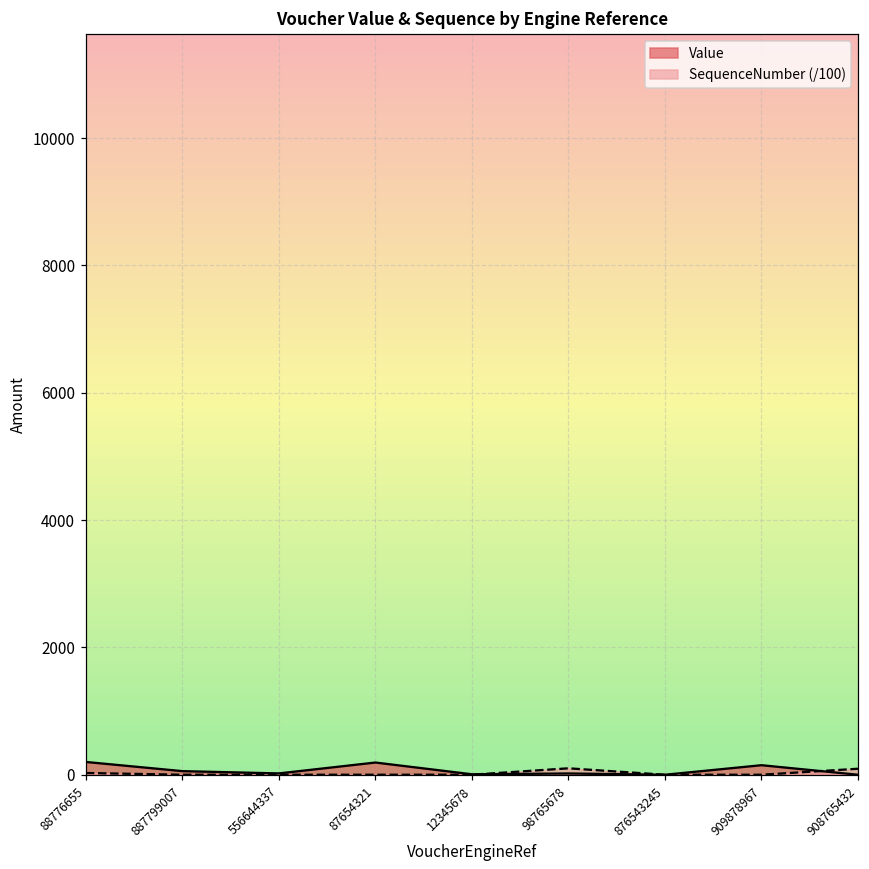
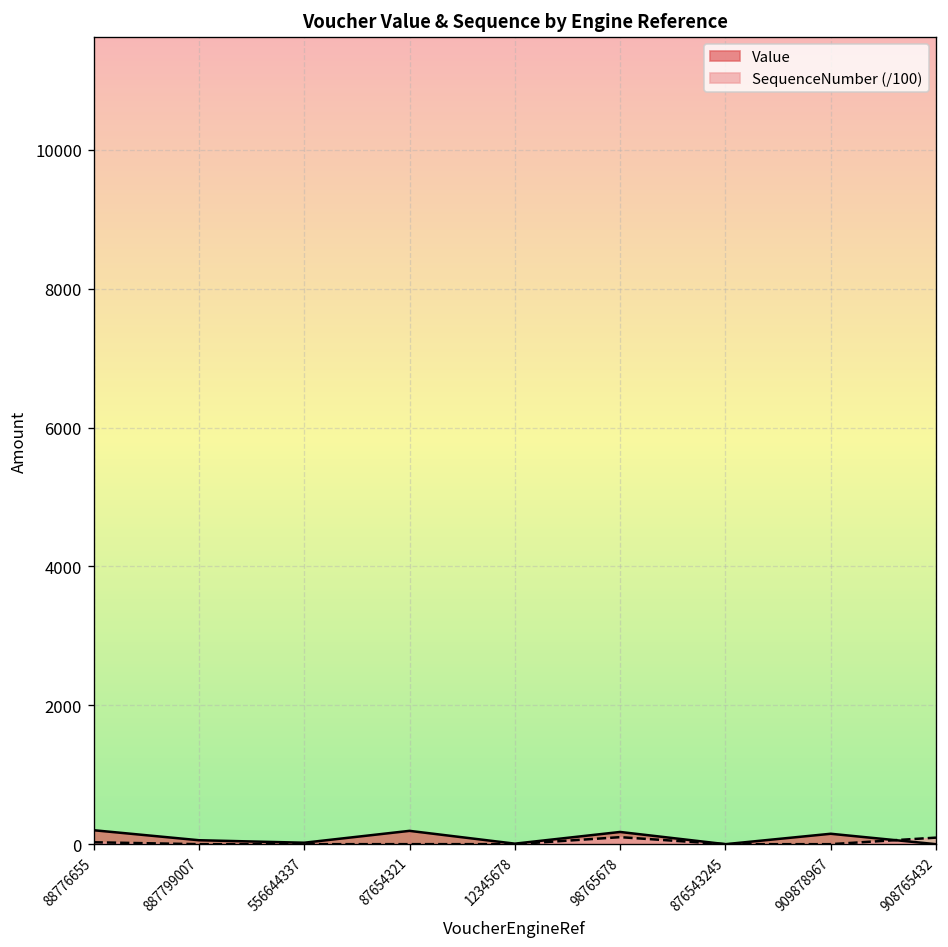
  {
    "Value": {
      "88776655": 200,
      "887799007": 100,
      "87654321": 200,
-     "98765678": 0,
+     "98765678": 200,
      "909878967": 200,
      "908765432": 0
    },
    "SequenceNumber (/100)": {
      "88776655": 0,
      "887799007": 0,
      "87654321": 0,
      "98765678": 100,
      "909878967": 0,
      "908765432": 100
    }
  }
